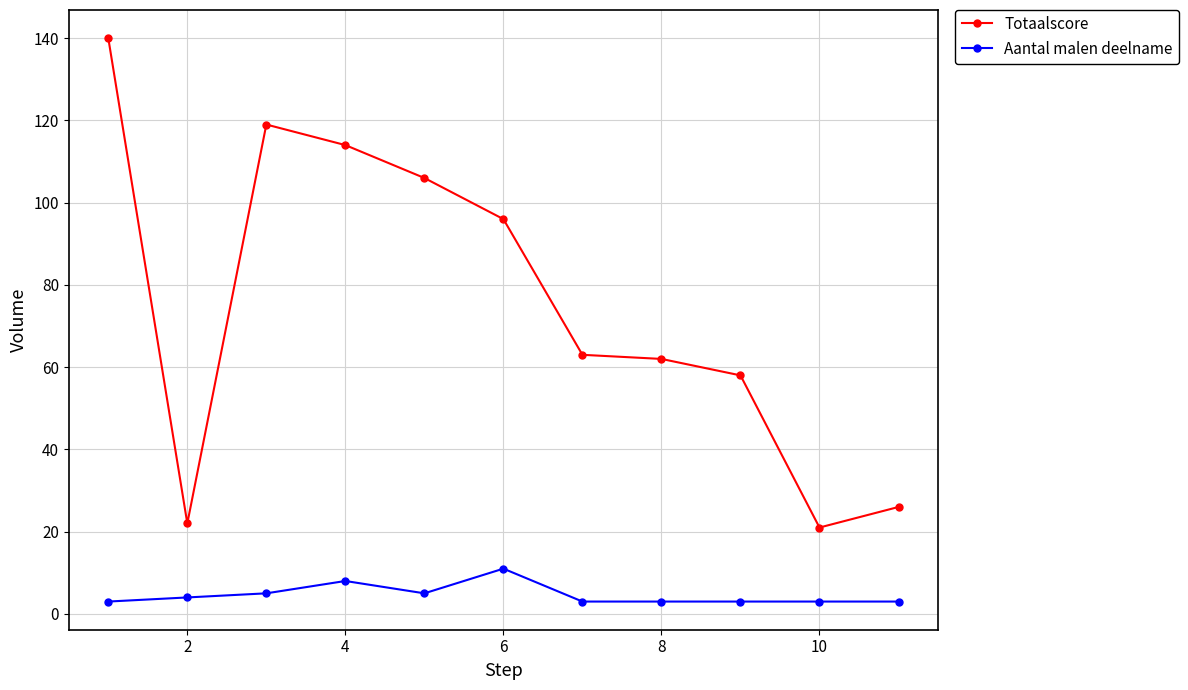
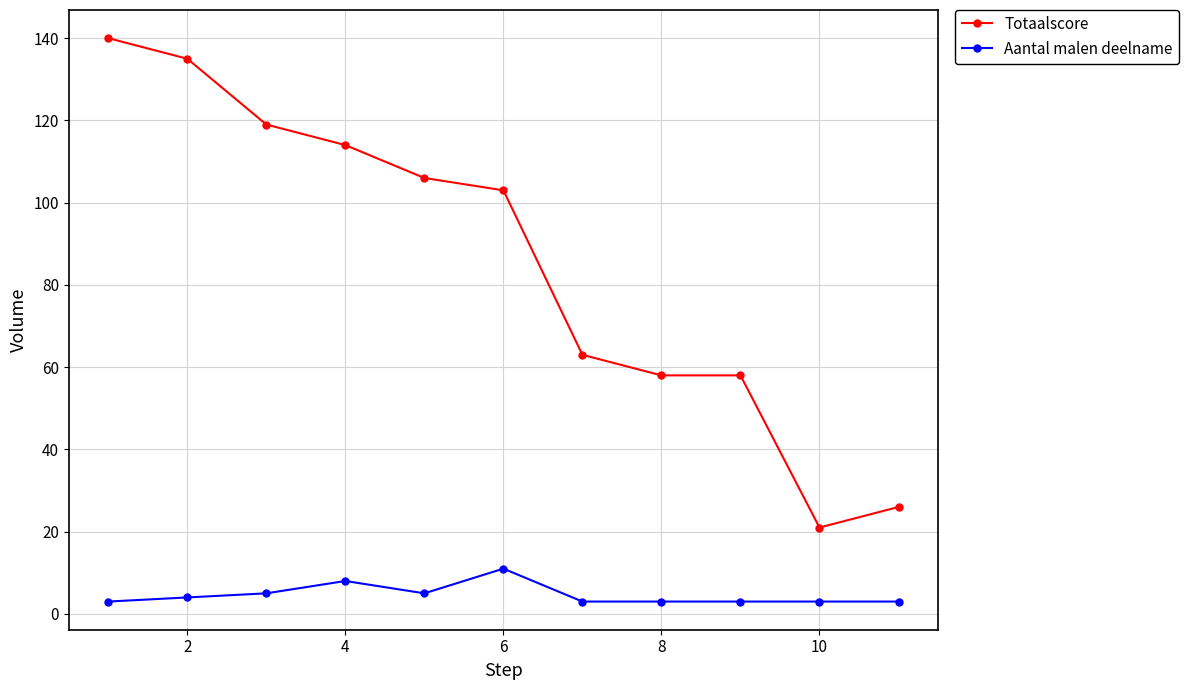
  {
    "Totaalscore": {
-     "2": 22,
+     "2": 135,
      "4": 114,
-     "6": 96,
-     "8": 62,
+     "6": 103,
+     "8": 58,
      "10": 21
    },
    "Aantal malen deelname": {
      "2": 4,
      "4": 8,
      "6": 11,
      "8": 3,
      "10": 3
    }
  }
